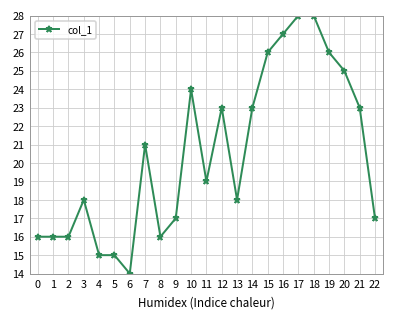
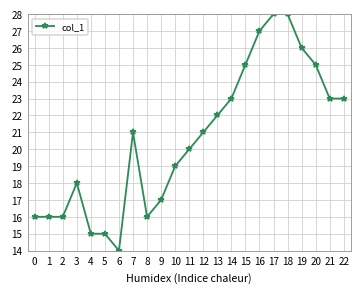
  {
    "0": 16,
    "1": 16,
    "2": 16,
    "3": 18,
    "4": 15,
    "5": 15,
    "6": 14,
    "7": 21,
    "8": 16,
    "9": 17,
-   "10": 24,
-   "11": 19,
-   "12": 23,
-   "13": 18,
+   "10": 19,
+   "11": 20,
+   "12": 21,
+   "13": 22,
    "14": 23,
-   "15": 26,
+   "15": 25,
    "16": 27,
    "17": 28,
    "18": 28,
    "19": 26,
    "20": 25,
    "21": 23,
-   "22": 17
+   "22": 23
  }
